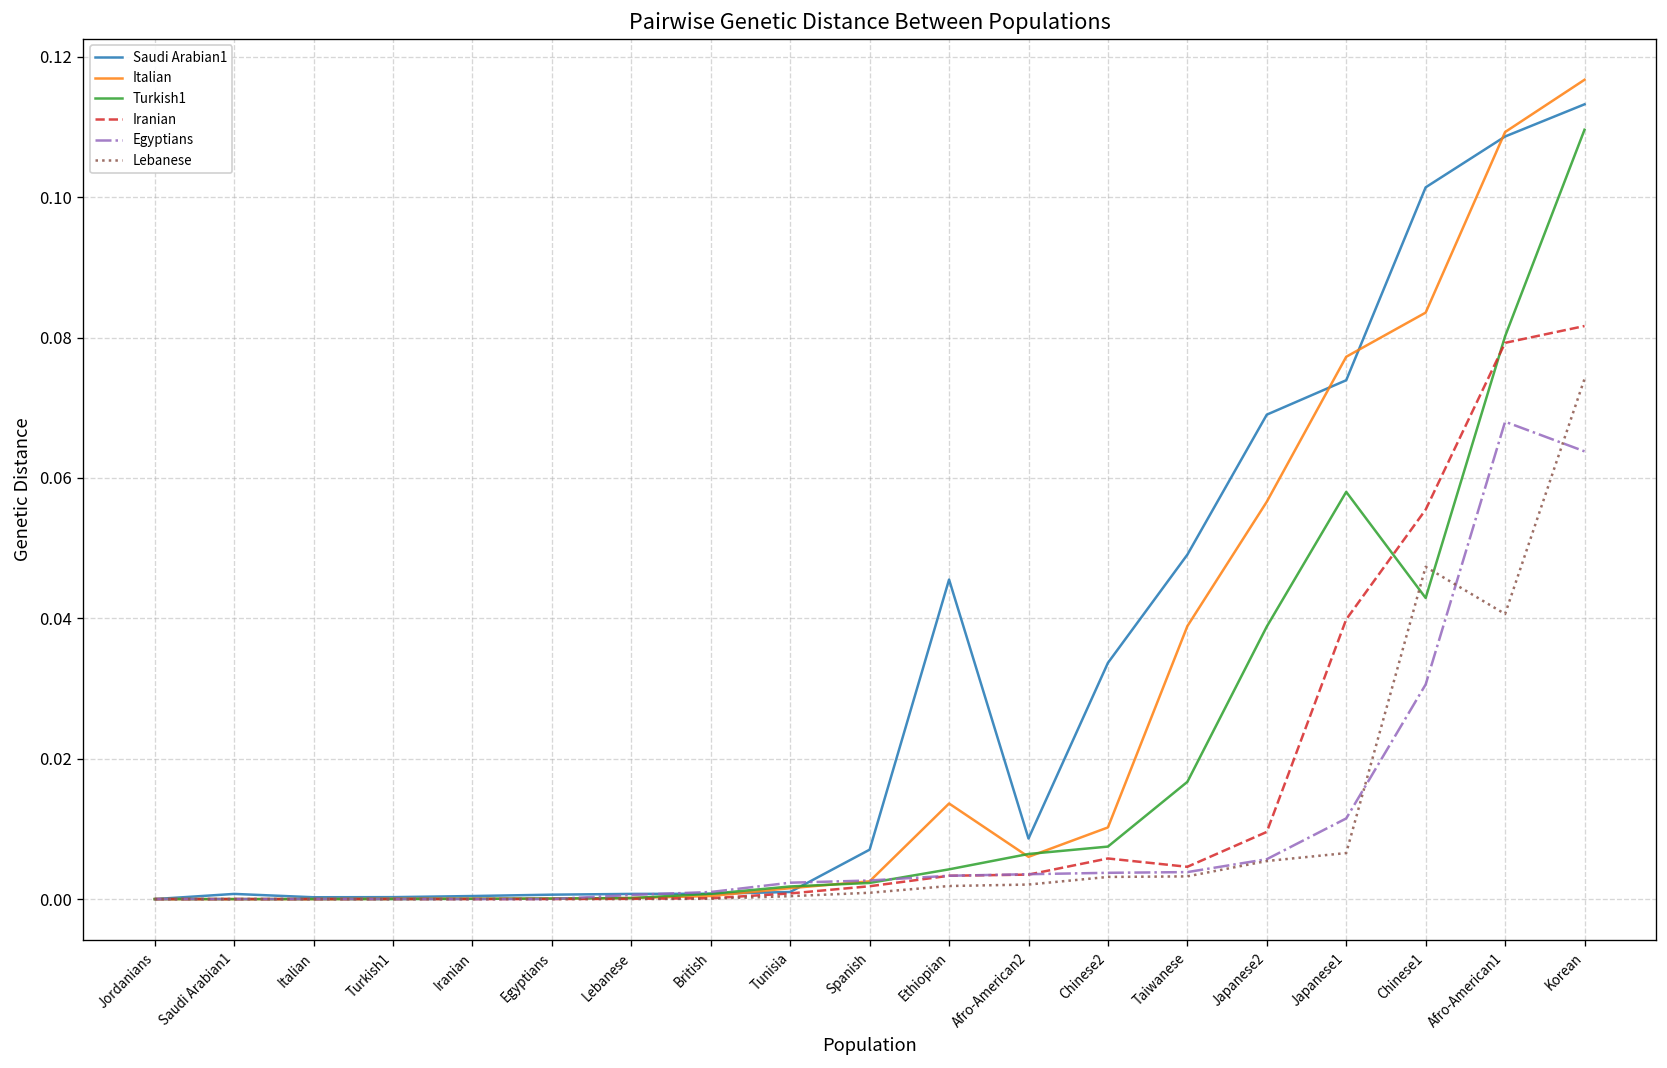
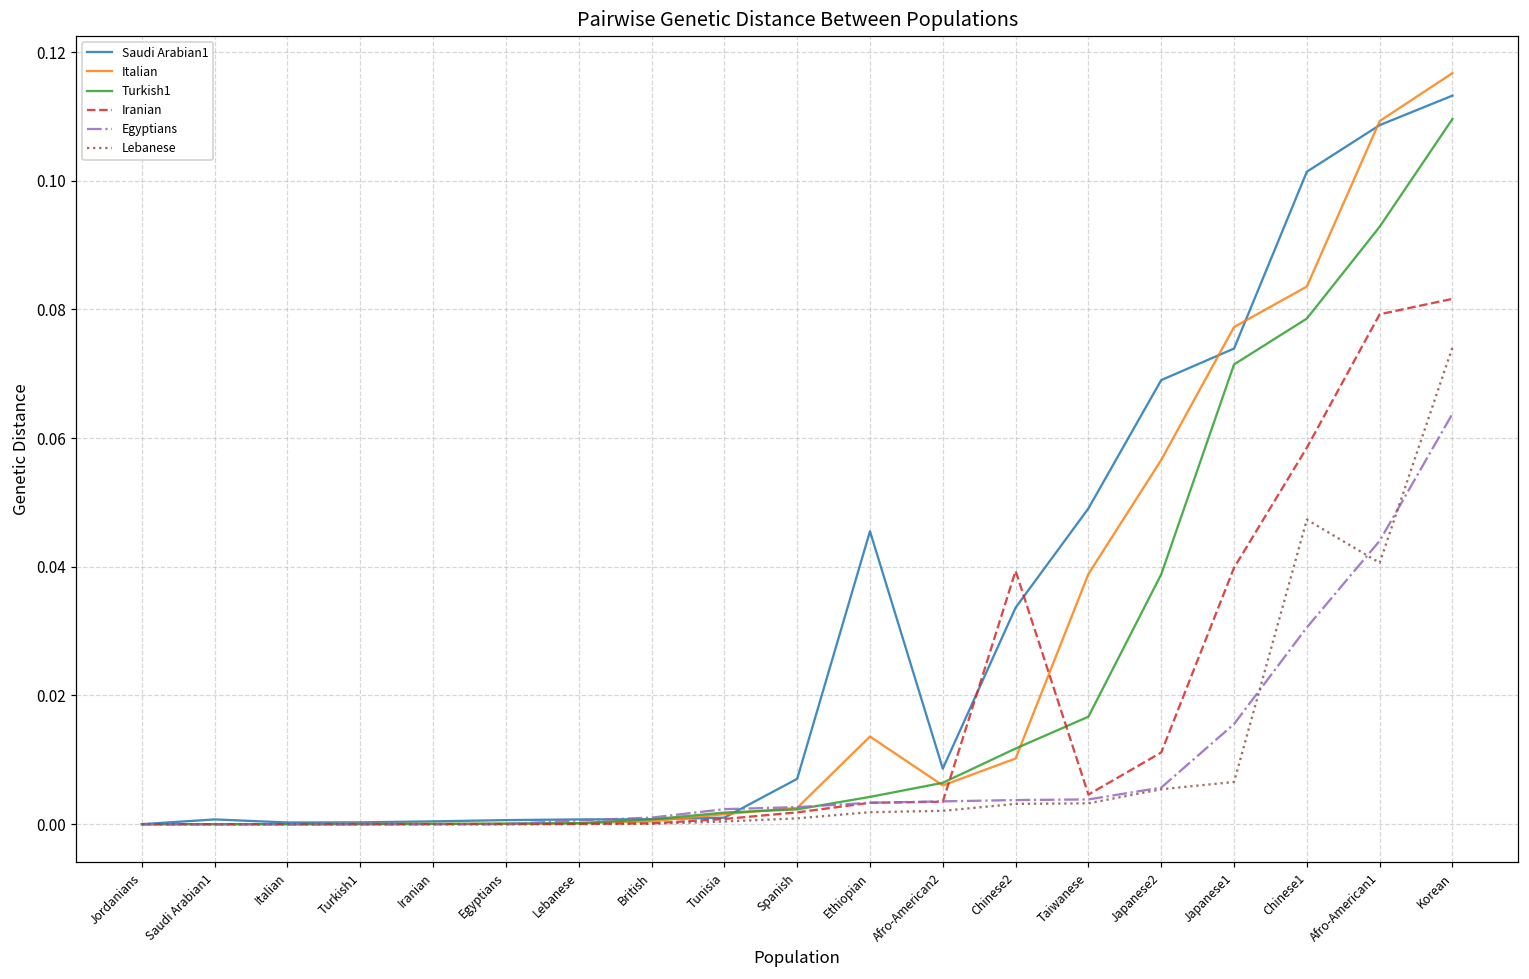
  {
    "Saudi Arabian1": {
      "Saudi Arabian1": 0.001,
      "Egyptians": 0.001,
      "Spanish": 0.007,
      "Ethiopian": 0.046,
      "Afro-American2": 0.009,
      "Chinese2": 0.034,
      "Taiwanese": 0.049,
      "Japanese2": 0.069,
      "Japanese1": 0.074,
      "Chinese1": 0.101,
      "Afro-American1": 0.109,
      "Korean": 0.113
    },
    "Italian": {
      "Ethiopian": 0.014,
      "Chinese2": 0.010,
      "Taiwanese": 0.039,
      "Japanese2": 0.057,
      "Japanese1": 0.077,
      "Chinese1": 0.084,
      "Afro-American1": 0.109,
      "Korean": 0.117
    },
    "Turkish1": {
      "Ethiopian": 0.004,
-     "Chinese2": 0.007,
+     "Chinese2": 0.012,
      "Taiwanese": 0.017,
      "Japanese2": 0.039,
-     "Japanese1": 0.058,
-     "Chinese1": 0.043,
-     "Afro-American1": 0.080,
+     "Japanese1": 0.071,
+     "Chinese1": 0.079,
+     "Afro-American1": 0.093,
      "Korean": 0.110
    },
    "Iranian": {
      "Spanish": 0.002,
-     "Chinese2": 0.006,
+     "Chinese2": 0.039,
      "Taiwanese": 0.005,
-     "Japanese2": 0.010,
+     "Japanese2": 0.011,
      "Japanese1": 0.040,
-     "Chinese1": 0.055,
+     "Chinese1": 0.059,
      "Afro-American1": 0.079,
      "Korean": 0.082
    },
    "Egyptians": {
      "Tunisia": 0.002,
      "Chinese2": 0.004,
      "Taiwanese": 0.004,
-     "Japanese1": 0.011,
+     "Japanese1": 0.016,
      "Chinese1": 0.031,
-     "Afro-American1": 0.068,
+     "Afro-American1": 0.044,
      "Korean": 0.064
    },
    "Lebanese": {
      "Spanish": 0.001,
      "Ethiopian": 0.002,
      "Afro-American2": 0.002,
      "Chinese2": 0.003,
      "Taiwanese": 0.003,
      "Japanese1": 0.007,
      "Chinese1": 0.047,
      "Afro-American1": 0.041,
      "Korean": 0.074
    }
  }
